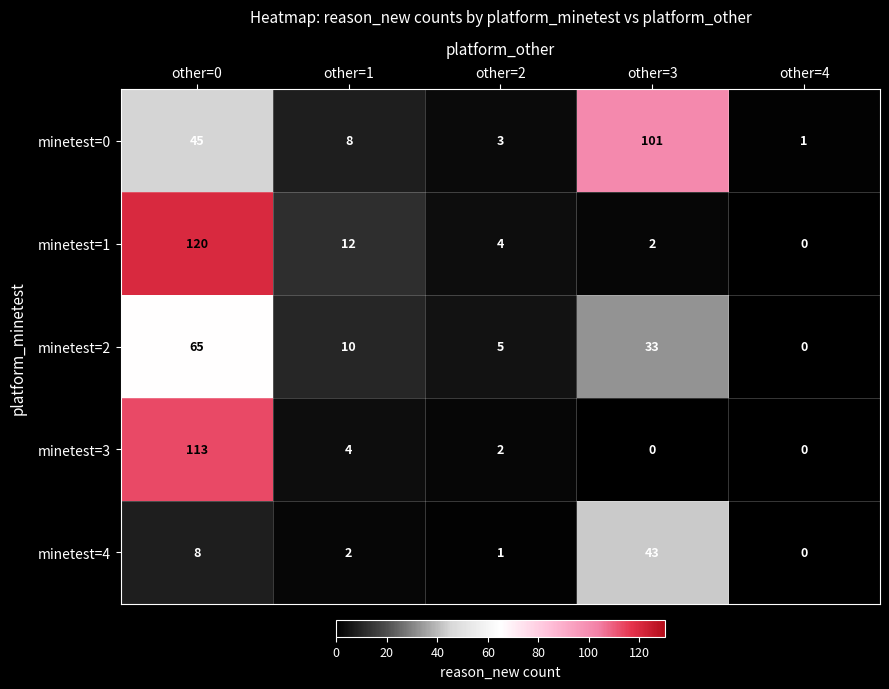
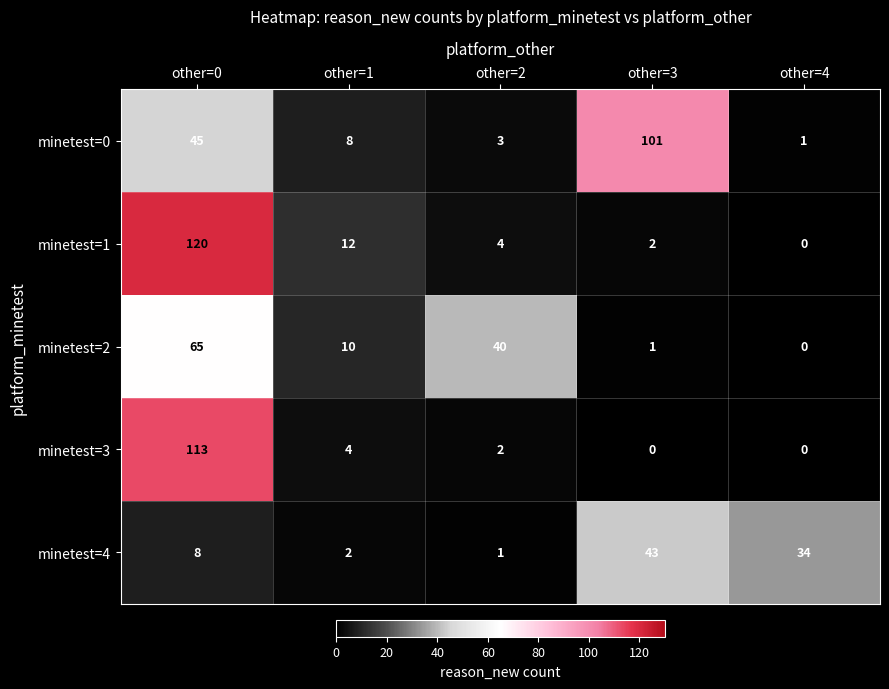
  {
    "minetest=0": {
      "other=1": 8,
      "other=2": 3,
      "other=3": 101,
      "other=4": 1
    },
    "minetest=1": {
      "other=0": 120,
      "other=1": 12,
      "other=2": 4,
      "other=3": 2,
      "other=4": 0
    },
    "minetest=2": {
      "other=0": 65,
      "other=1": 10,
-     "other=2": 5,
-     "other=3": 33,
+     "other=2": 40,
+     "other=3": 1,
      "other=4": 0
    },
    "minetest=3": {
      "other=0": 113,
      "other=1": 4,
      "other=2": 2,
      "other=3": 0,
      "other=4": 0
    },
    "minetest=4": {
      "other=0": 8,
      "other=1": 2,
      "other=2": 1,
      "other=3": 43,
-     "other=4": 0
+     "other=4": 34
    }
  }
